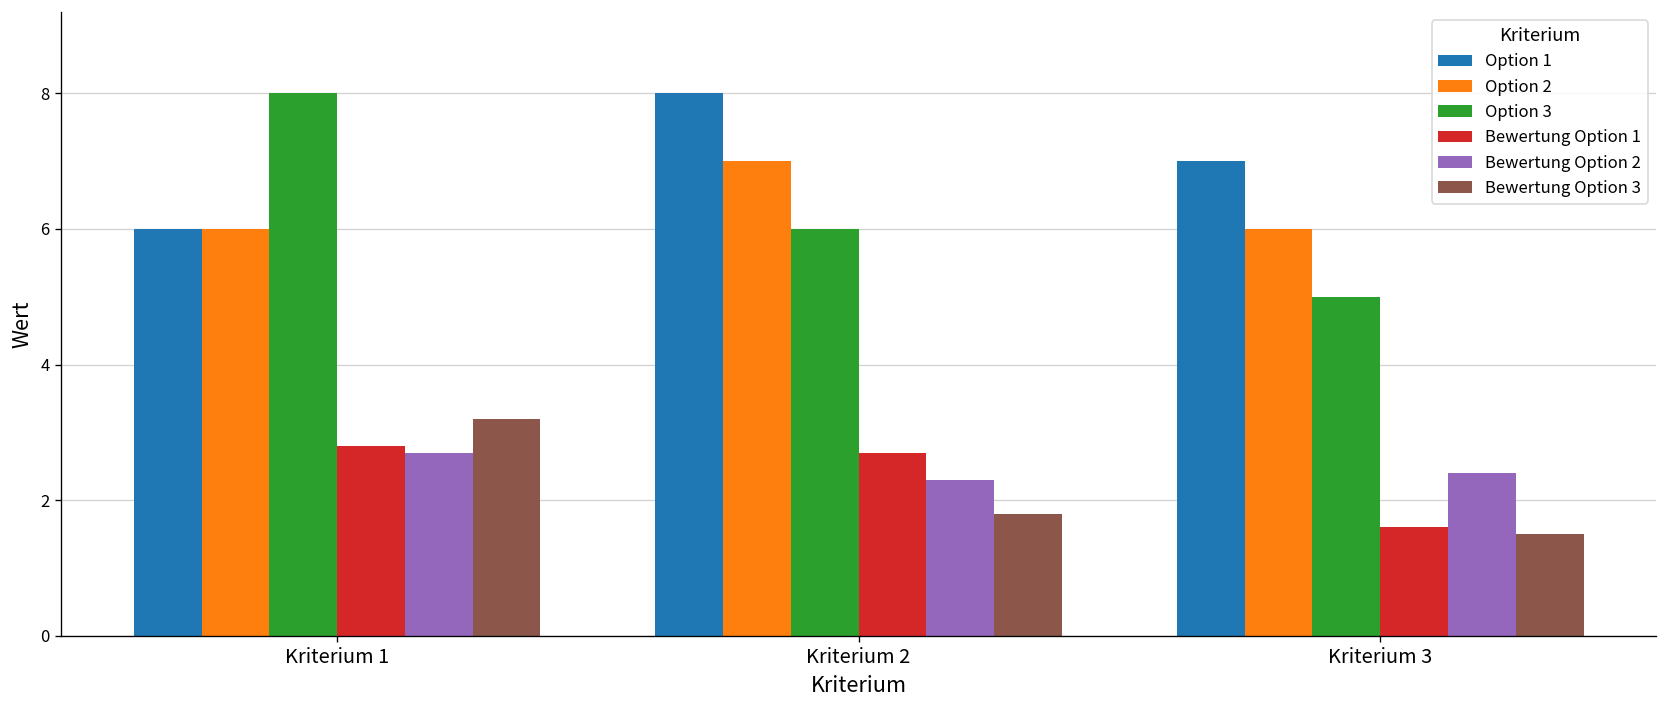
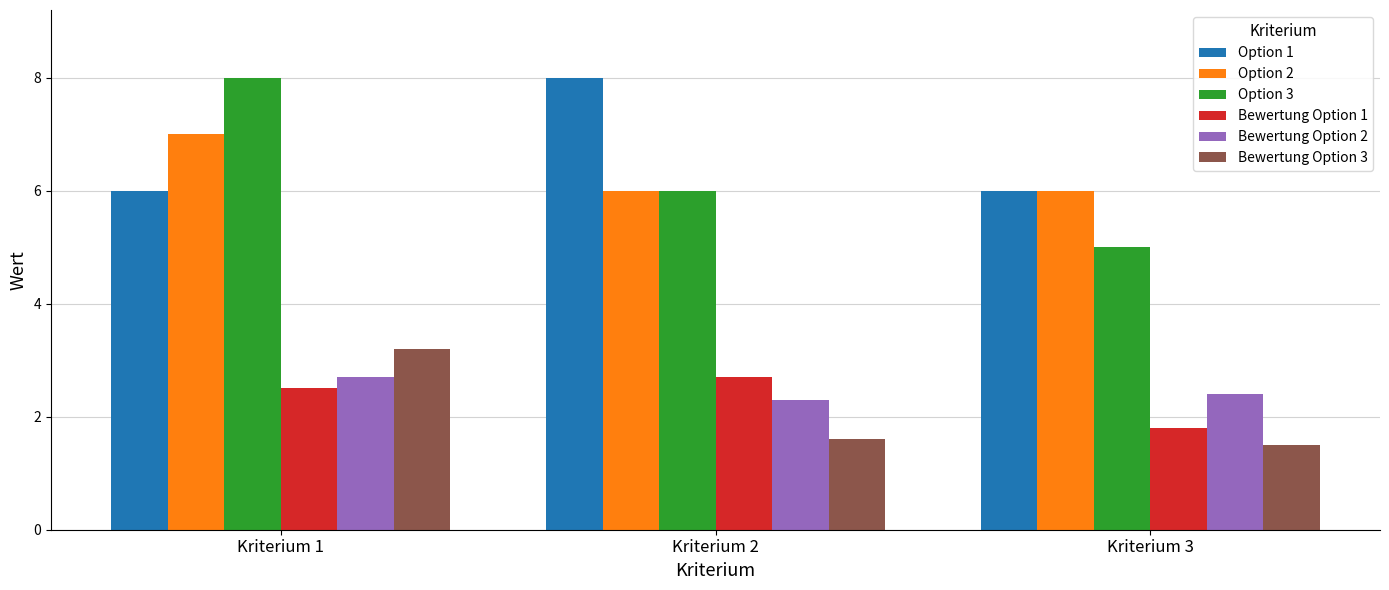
  {
    "Option 1": {
      "Kriterium 1": 6,
      "Kriterium 2": 8,
-     "Kriterium 3": 7
+     "Kriterium 3": 6
    },
    "Option 2": {
-     "Kriterium 1": 6,
-     "Kriterium 2": 7,
+     "Kriterium 1": 7,
+     "Kriterium 2": 6,
      "Kriterium 3": 6
    },
    "Option 3": {
      "Kriterium 1": 8.0,
      "Kriterium 2": 6.0,
      "Kriterium 3": 5.0
    },
    "Bewertung Option 1": {
-     "Kriterium 1": 2.8,
+     "Kriterium 1": 2.5,
      "Kriterium 2": 2.7,
-     "Kriterium 3": 1.6
+     "Kriterium 3": 1.8
    },
    "Bewertung Option 2": {
      "Kriterium 1": 2.7,
      "Kriterium 2": 2.3,
      "Kriterium 3": 2.4
    },
    "Bewertung Option 3": {
      "Kriterium 1": 3.2,
-     "Kriterium 2": 1.8,
+     "Kriterium 2": 1.6,
      "Kriterium 3": 1.5
    }
  }
